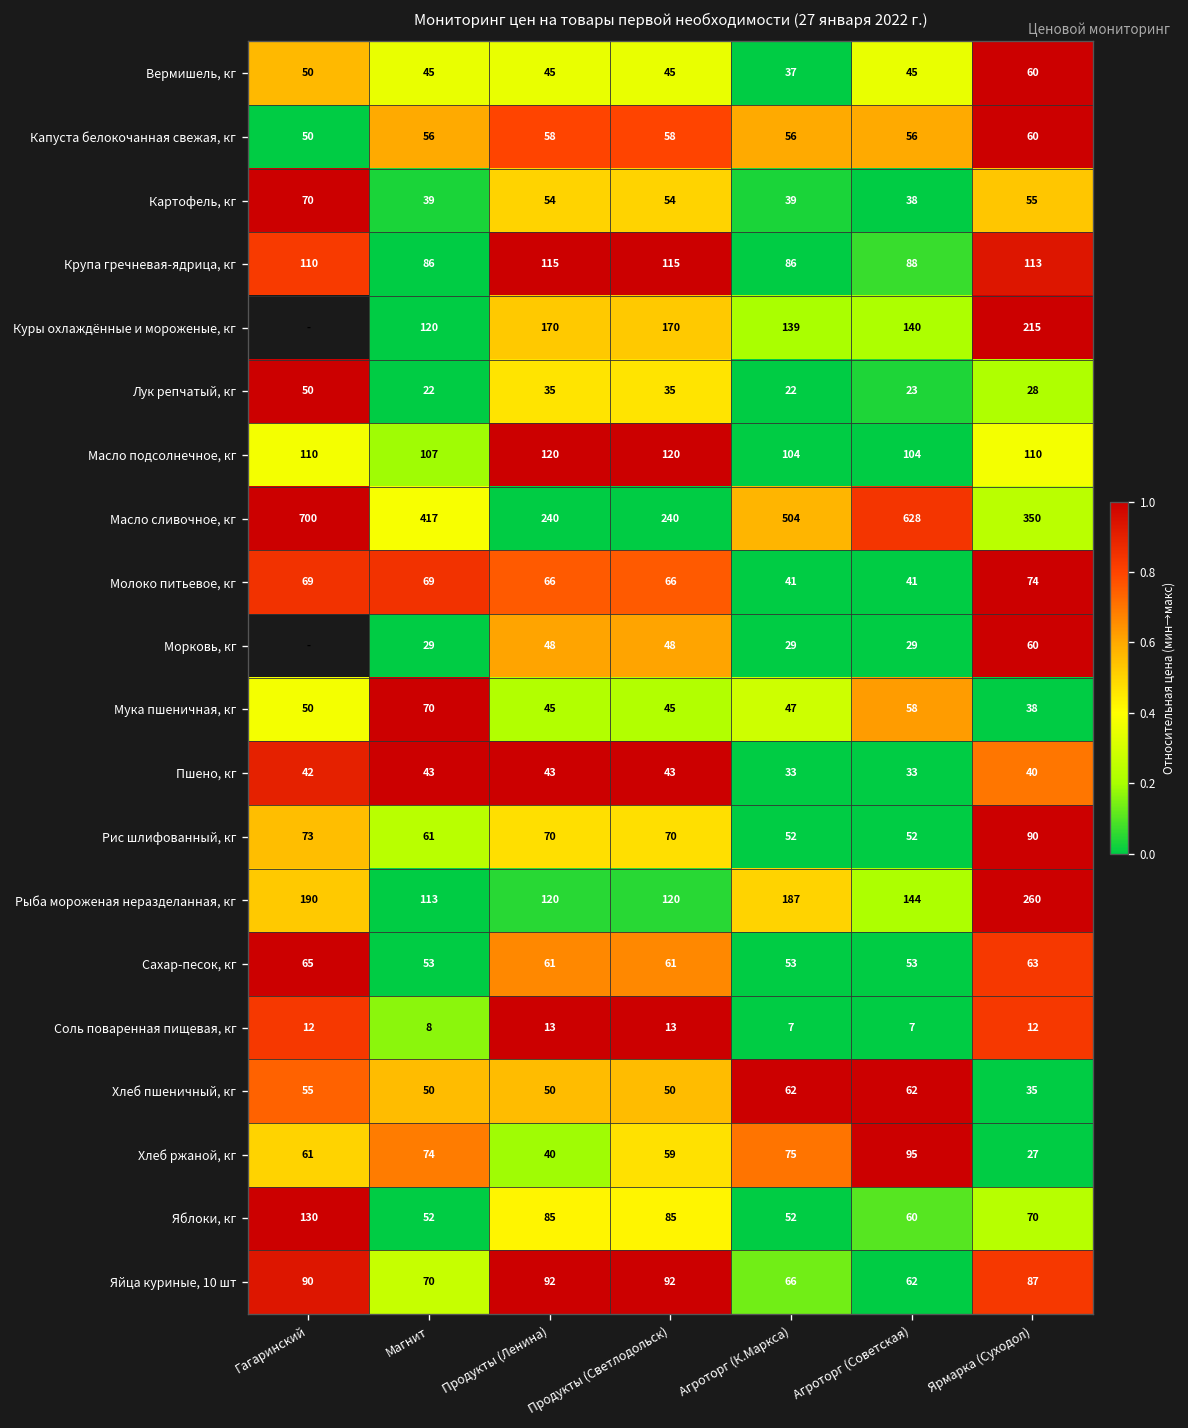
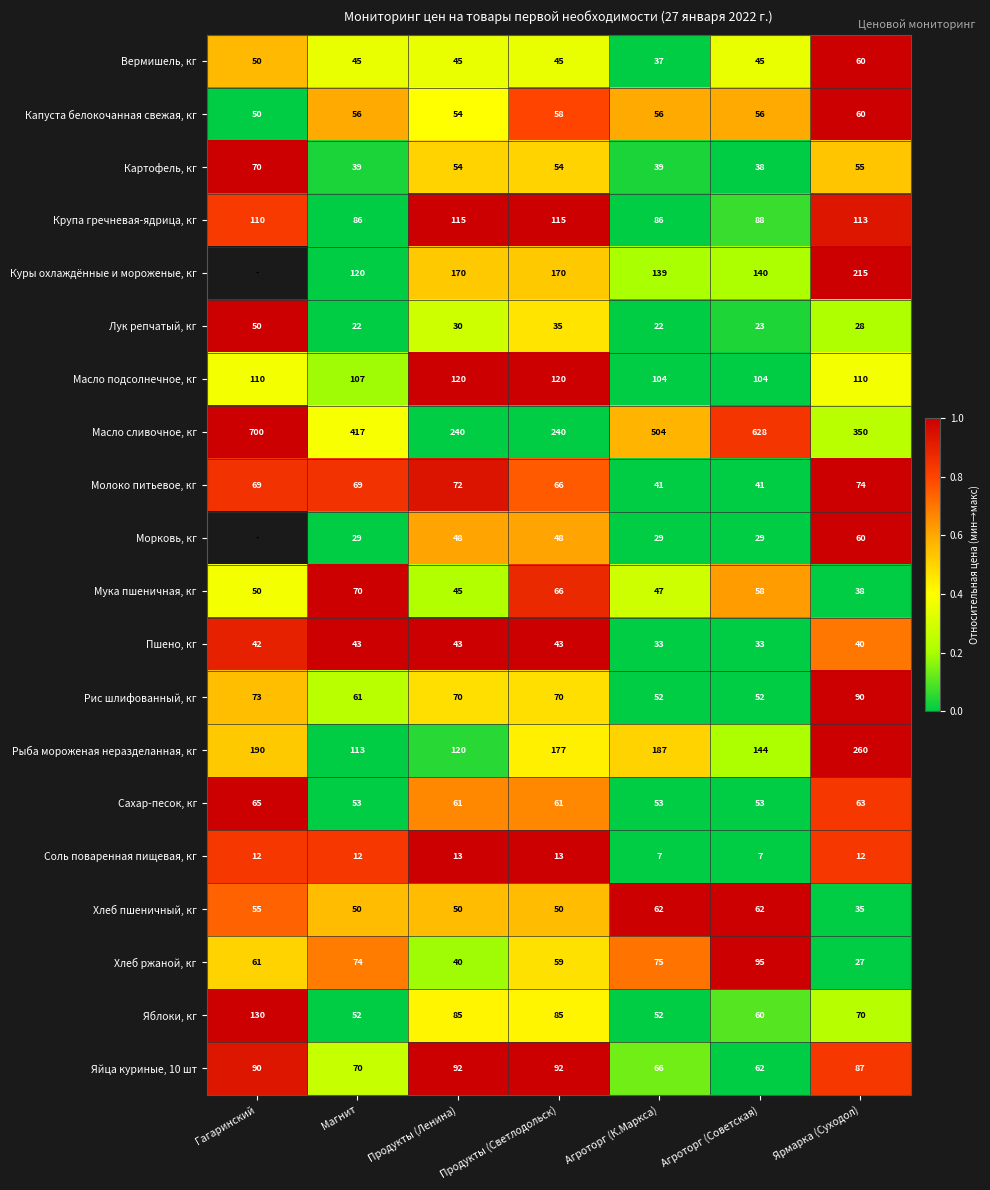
  {
    "Вермишель, кг": {
      "Гагаринский": 50,
      "Магнит": 45,
      "Продукты (Ленина)": 45,
      "Продукты (Светлодольск)": 45,
      "Агроторг (К.Маркса)": 37,
      "Агроторг (Советская)": 45,
      "Ярмарка (Суходол)": 60
    },
    "Капуста белокочанная свежая, кг": {
      "Гагаринский": 50,
      "Магнит": 56,
-     "Продукты (Ленина)": 58,
+     "Продукты (Ленина)": 54,
      "Продукты (Светлодольск)": 58,
      "Агроторг (К.Маркса)": 56,
      "Агроторг (Советская)": 56,
      "Ярмарка (Суходол)": 60
    },
    "Картофель, кг": {
      "Гагаринский": 70,
      "Магнит": 39,
      "Продукты (Ленина)": 54,
      "Продукты (Светлодольск)": 54,
      "Агроторг (К.Маркса)": 39,
      "Агроторг (Советская)": 38,
      "Ярмарка (Суходол)": 55
    },
    "Крупа гречневая-ядрица, кг": {
      "Гагаринский": 110,
      "Магнит": 86,
      "Продукты (Ленина)": 115,
      "Продукты (Светлодольск)": 115,
      "Агроторг (К.Маркса)": 86,
      "Агроторг (Советская)": 88,
      "Ярмарка (Суходол)": 113
    },
    "Куры охлаждённые и мороженые, кг": {
      "Магнит": 120,
      "Продукты (Ленина)": 170,
      "Продукты (Светлодольск)": 170,
      "Агроторг (К.Маркса)": 139,
      "Агроторг (Советская)": 140,
      "Ярмарка (Суходол)": 215
    },
    "Лук репчатый, кг": {
      "Гагаринский": 50,
      "Магнит": 22,
-     "Продукты (Ленина)": 35,
+     "Продукты (Ленина)": 30,
      "Продукты (Светлодольск)": 35,
      "Агроторг (К.Маркса)": 22,
      "Агроторг (Советская)": 23,
      "Ярмарка (Суходол)": 28
    },
    "Масло подсолнечное, кг": {
      "Гагаринский": 110,
      "Магнит": 107,
      "Продукты (Ленина)": 120,
      "Продукты (Светлодольск)": 120,
      "Агроторг (К.Маркса)": 104,
      "Агроторг (Советская)": 104,
      "Ярмарка (Суходол)": 110
    },
    "Масло сливочное, кг": {
      "Гагаринский": 700,
      "Магнит": 417,
      "Продукты (Ленина)": 240,
      "Продукты (Светлодольск)": 240,
      "Агроторг (К.Маркса)": 504,
      "Агроторг (Советская)": 628,
      "Ярмарка (Суходол)": 350
    },
    "Молоко питьевое, кг": {
      "Гагаринский": 69,
      "Магнит": 69,
-     "Продукты (Ленина)": 66,
+     "Продукты (Ленина)": 72,
      "Продукты (Светлодольск)": 66,
      "Агроторг (К.Маркса)": 41,
      "Агроторг (Советская)": 41,
      "Ярмарка (Суходол)": 74
    },
    "Морковь, кг": {
      "Магнит": 29,
      "Продукты (Ленина)": 48,
      "Продукты (Светлодольск)": 48,
      "Агроторг (К.Маркса)": 29,
      "Агроторг (Советская)": 29,
      "Ярмарка (Суходол)": 60
    },
    "Мука пшеничная, кг": {
      "Гагаринский": 50,
      "Магнит": 70,
      "Продукты (Ленина)": 45,
-     "Продукты (Светлодольск)": 45,
+     "Продукты (Светлодольск)": 66,
      "Агроторг (К.Маркса)": 47,
      "Агроторг (Советская)": 58,
      "Ярмарка (Суходол)": 38
    },
    "Пшено, кг": {
      "Гагаринский": 42,
      "Магнит": 43,
      "Продукты (Ленина)": 43,
      "Продукты (Светлодольск)": 43,
      "Агроторг (К.Маркса)": 33,
      "Агроторг (Советская)": 33,
      "Ярмарка (Суходол)": 40
    },
    "Рис шлифованный, кг": {
      "Гагаринский": 73,
      "Магнит": 61,
      "Продукты (Ленина)": 70,
      "Продукты (Светлодольск)": 70,
      "Агроторг (К.Маркса)": 52,
      "Агроторг (Советская)": 52,
      "Ярмарка (Суходол)": 90
    },
    "Рыба мороженая неразделанная, кг": {
      "Гагаринский": 190,
      "Магнит": 113,
      "Продукты (Ленина)": 120,
-     "Продукты (Светлодольск)": 120,
+     "Продукты (Светлодольск)": 177,
      "Агроторг (К.Маркса)": 187,
      "Агроторг (Советская)": 144,
      "Ярмарка (Суходол)": 260
    },
    "Сахар-песок, кг": {
      "Гагаринский": 65,
      "Магнит": 53,
      "Продукты (Ленина)": 61,
      "Продукты (Светлодольск)": 61,
      "Агроторг (К.Маркса)": 53,
      "Агроторг (Советская)": 53,
      "Ярмарка (Суходол)": 63
    },
    "Соль поваренная пищевая, кг": {
      "Гагаринский": 12,
-     "Магнит": 8,
+     "Магнит": 12,
      "Продукты (Ленина)": 13,
      "Продукты (Светлодольск)": 13,
      "Агроторг (К.Маркса)": 7,
      "Агроторг (Советская)": 7,
      "Ярмарка (Суходол)": 12
    },
    "Хлеб пшеничный, кг": {
      "Гагаринский": 55,
      "Магнит": 50,
      "Продукты (Ленина)": 50,
      "Продукты (Светлодольск)": 50,
      "Агроторг (К.Маркса)": 62,
      "Агроторг (Советская)": 62,
      "Ярмарка (Суходол)": 35
    },
    "Хлеб ржаной, кг": {
      "Гагаринский": 61,
      "Магнит": 74,
      "Продукты (Ленина)": 40,
      "Продукты (Светлодольск)": 59,
      "Агроторг (К.Маркса)": 75,
      "Агроторг (Советская)": 95,
      "Ярмарка (Суходол)": 27
    },
    "Яблоки, кг": {
      "Гагаринский": 130,
      "Магнит": 52,
      "Продукты (Ленина)": 85,
      "Продукты (Светлодольск)": 85,
      "Агроторг (К.Маркса)": 52,
      "Агроторг (Советская)": 60,
      "Ярмарка (Суходол)": 70
    },
    "Яйца куриные, 10 шт": {
      "Гагаринский": 90,
      "Магнит": 70,
      "Продукты (Ленина)": 92,
      "Продукты (Светлодольск)": 92,
      "Агроторг (К.Маркса)": 66,
      "Агроторг (Советская)": 62,
      "Ярмарка (Суходол)": 87
    }
  }
